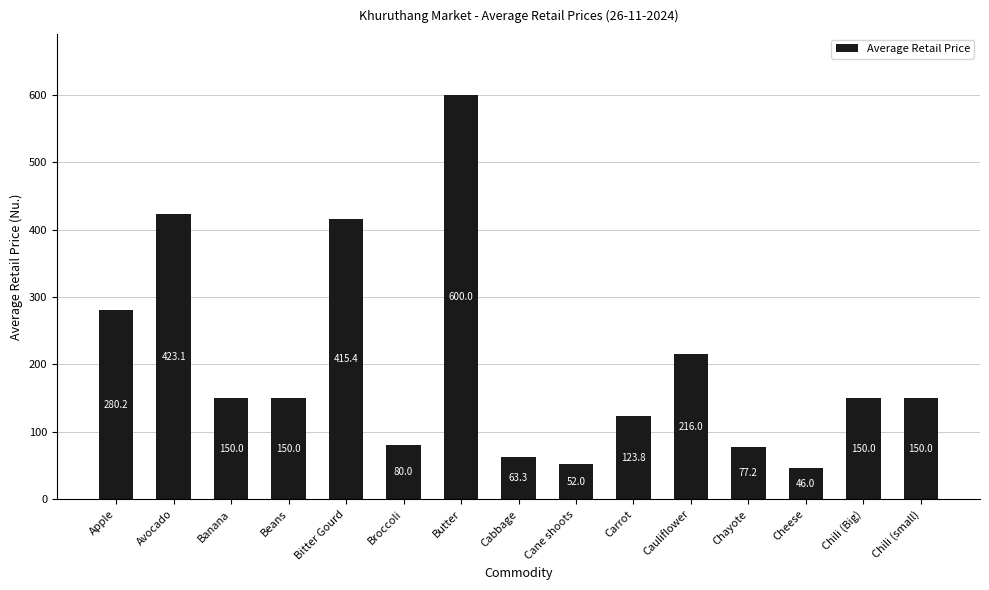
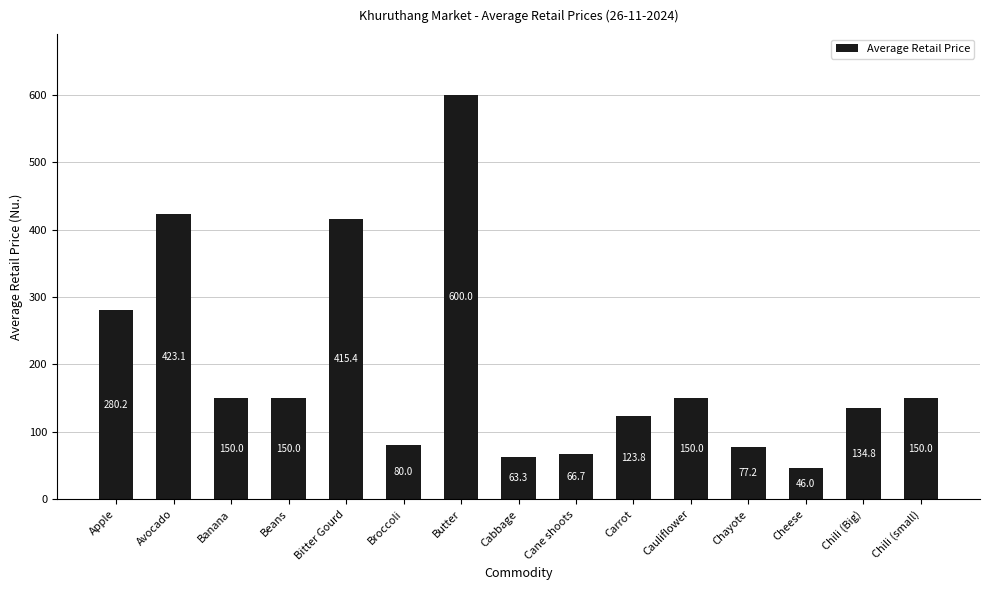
  {
    "Apple": 280.2,
    "Avocado": 423.1,
    "Banana": 150.0,
    "Beans": 150.0,
    "Bitter Gourd": 415.4,
    "Broccoli": 80.0,
    "Butter": 600.0,
    "Cabbage": 63.3,
-   "Cane shoots": 52.0,
+   "Cane shoots": 66.7,
    "Carrot": 123.8,
-   "Cauliflower": 216.0,
+   "Cauliflower": 150.0,
    "Chayote": 77.2,
    "Cheese": 46.0,
-   "Chili (Big)": 150.0,
+   "Chili (Big)": 134.8,
    "Chili (small)": 150.0
  }
